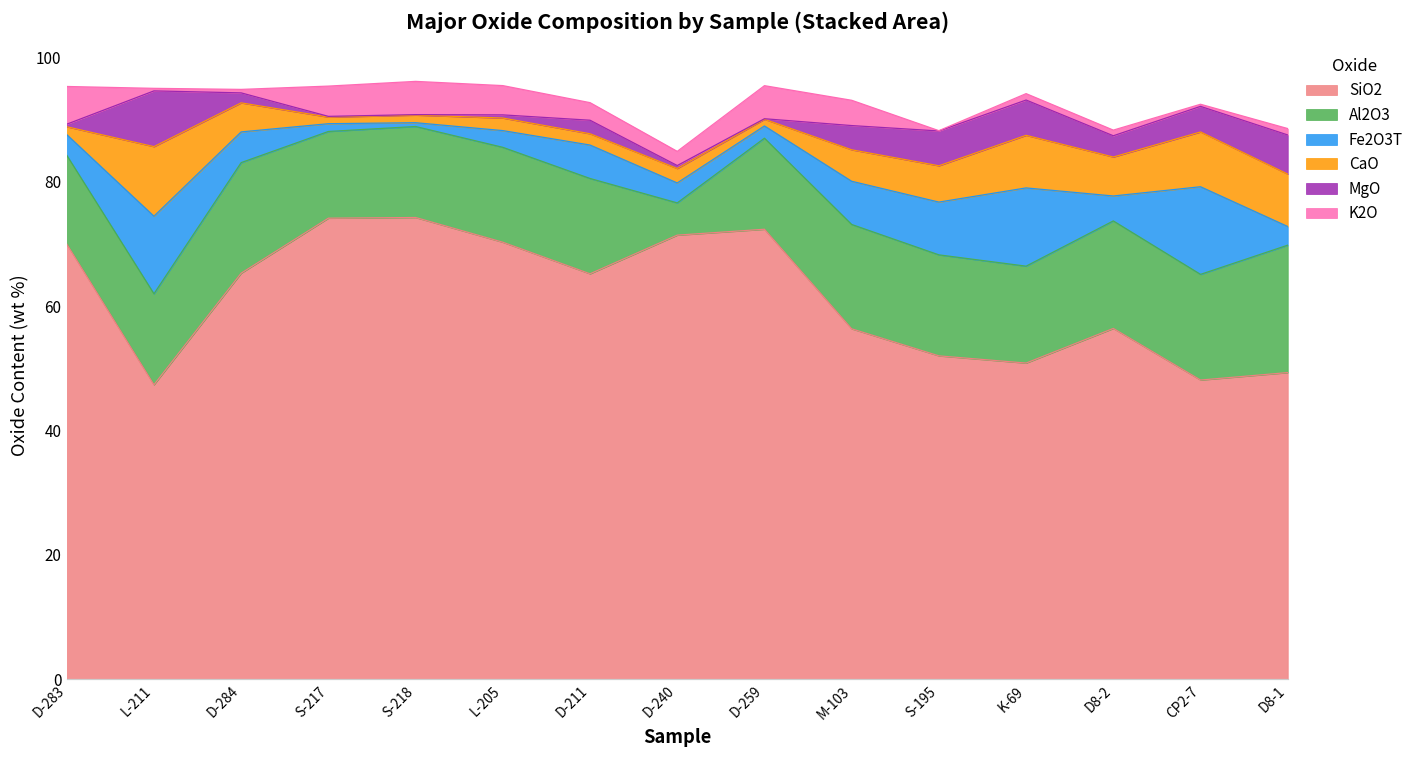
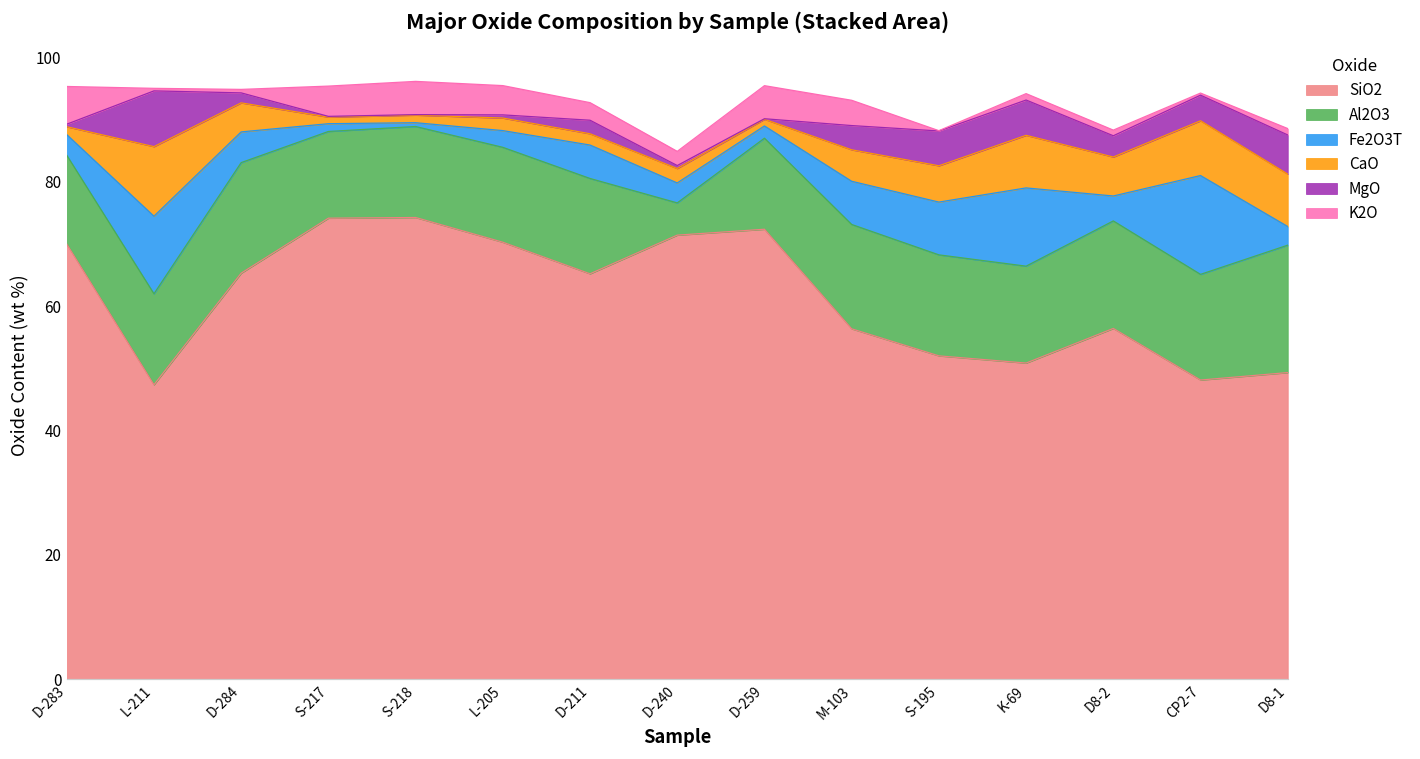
  {
    "Al2O3": {
      "D-283": 14,
      "L-211": 15,
      "D-284": 18,
      "S-217": 14,
      "S-218": 15,
      "L-205": 15,
      "D-211": 15,
      "D-240": 5,
      "D-259": 15,
      "M-103": 17,
      "S-195": 16,
      "K-69": 16,
      "D8-2": 17,
      "CP2-7": 17,
      "D8-1": 21
    },
    "Fe2O3T": {
      "D-283": 3,
      "L-211": 12,
      "D-284": 5,
      "S-217": 1,
      "S-218": 1,
      "L-205": 3,
      "D-211": 5,
      "D-240": 3,
      "D-259": 2,
      "M-103": 7,
      "S-195": 8,
      "K-69": 13,
      "D8-2": 4,
-     "CP2-7": 14,
+     "CP2-7": 16,
      "D8-1": 3
    },
    "CaO": {
      "L-211": 11,
      "D-284": 5,
      "L-205": 2,
      "D-211": 2,
      "D-240": 2,
      "M-103": 5,
      "S-195": 6,
      "K-69": 8,
      "D8-2": 6,
      "CP2-7": 9,
      "D8-1": 8
    },
    "MgO": {
      "D-284": 2,
      "L-205": 1,
      "D-211": 2,
      "D-240": 0,
      "M-103": 4,
      "K-69": 6,
      "D8-2": 3,
      "D8-1": 6
    }
  }
